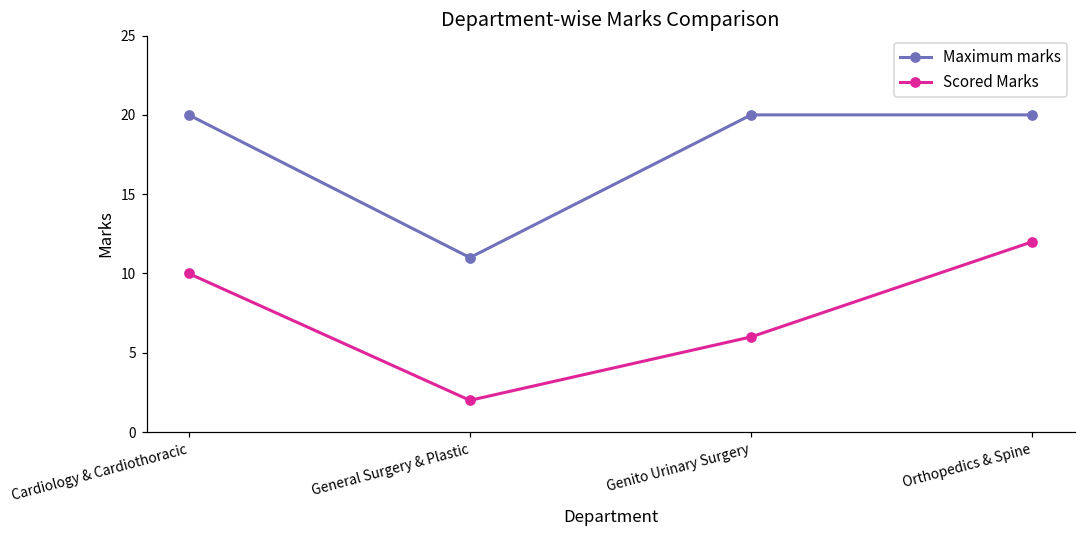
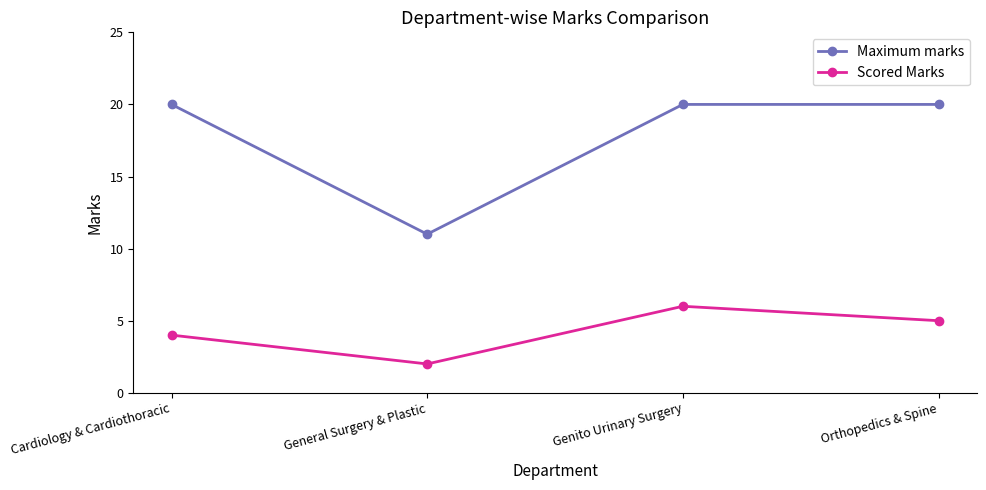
  {
    "Maximum marks": {
      "Cardiology & Cardiothoracic": 20,
      "General Surgery & Plastic": 11,
      "Genito Urinary Surgery": 20,
      "Orthopedics & Spine": 20
    },
    "Scored Marks": {
-     "Cardiology & Cardiothoracic": 10,
+     "Cardiology & Cardiothoracic": 4,
      "General Surgery & Plastic": 2,
      "Genito Urinary Surgery": 6,
-     "Orthopedics & Spine": 12
+     "Orthopedics & Spine": 5
    }
  }
